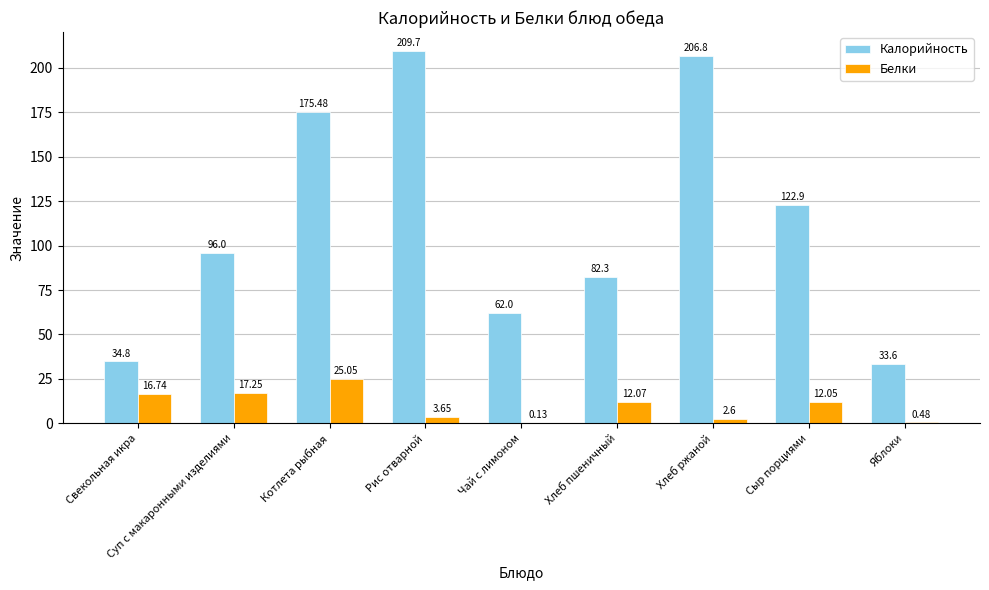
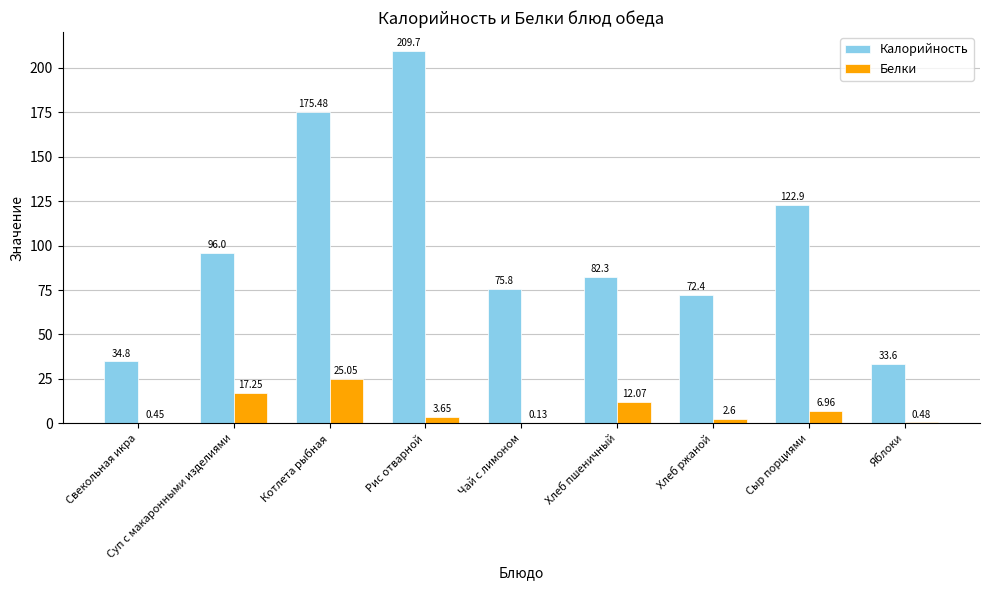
  {
    "Калорийность": {
      "Свекольная икра": 34.8,
      "Суп с макаронными изделиями": 96.0,
      "Котлета рыбная": 175.48,
      "Рис отварной": 209.7,
-     "Чай с лимоном": 62.0,
+     "Чай с лимоном": 75.8,
      "Хлеб пшеничный": 82.3,
-     "Хлеб ржаной": 206.8,
+     "Хлеб ржаной": 72.4,
      "Сыр порциями": 122.9,
      "Яблоки": 33.6
    },
    "Белки": {
-     "Свекольная икра": 16.74,
+     "Свекольная икра": 0.45,
      "Суп с макаронными изделиями": 17.25,
      "Котлета рыбная": 25.05,
      "Рис отварной": 3.65,
      "Чай с лимоном": 0.13,
      "Хлеб пшеничный": 12.07,
      "Хлеб ржаной": 2.6,
-     "Сыр порциями": 12.05,
+     "Сыр порциями": 6.96,
      "Яблоки": 0.48
    }
  }
